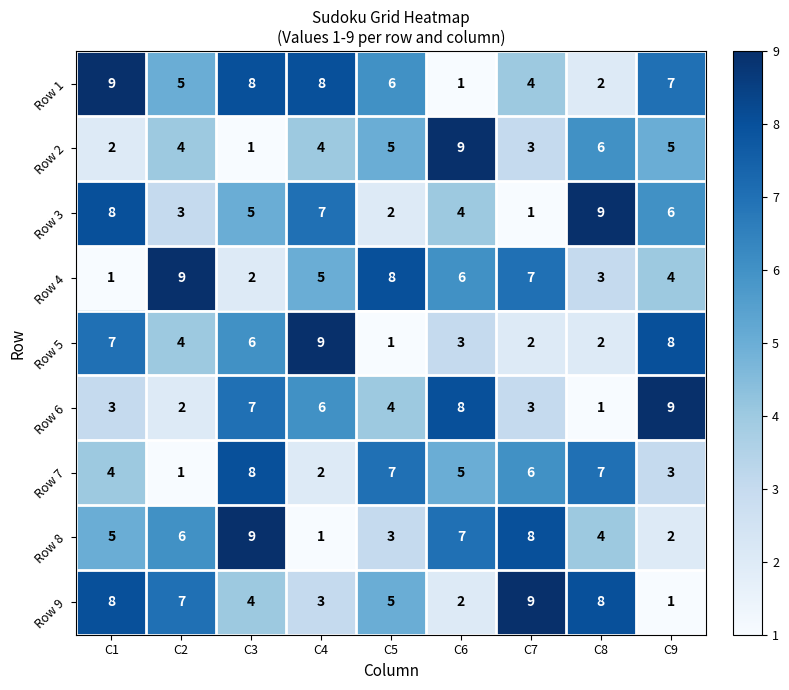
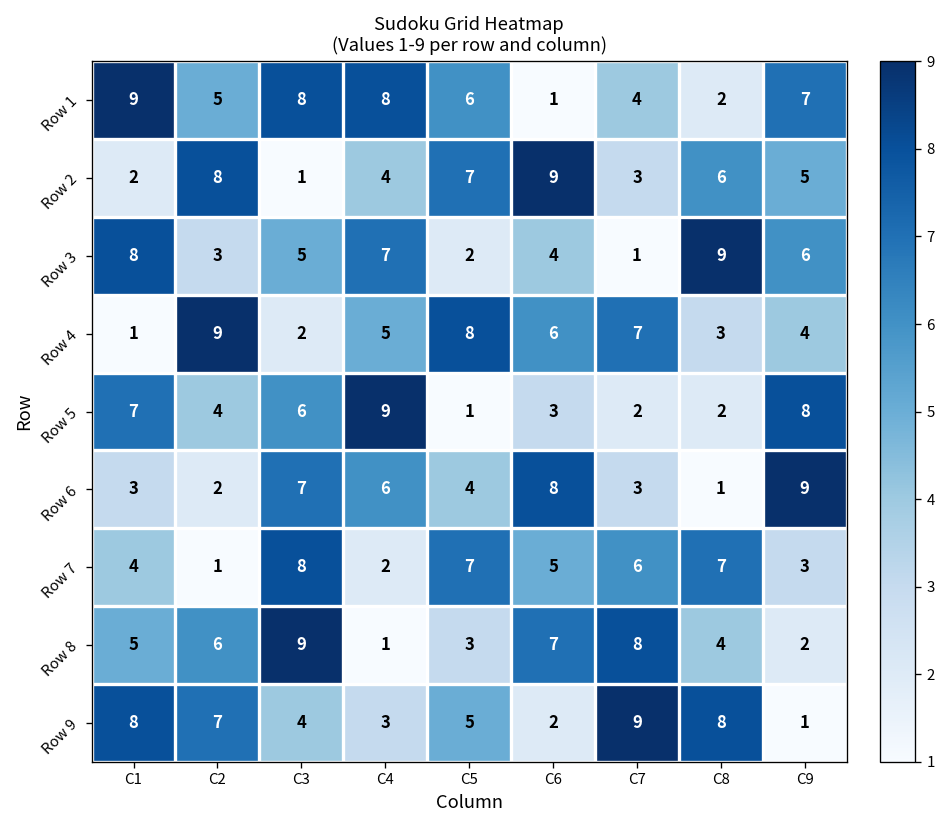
  {
    "Row 1": {
      "C1": 9,
      "C2": 5,
      "C3": 8,
      "C4": 8,
      "C5": 6,
      "C6": 1,
      "C7": 4,
      "C8": 2,
      "C9": 7
    },
    "Row 2": {
      "C1": 2,
-     "C2": 4,
+     "C2": 8,
      "C3": 1,
      "C4": 4,
-     "C5": 5,
+     "C5": 7,
      "C6": 9,
      "C7": 3,
      "C8": 6,
      "C9": 5
    },
    "Row 3": {
      "C1": 8,
      "C2": 3,
      "C3": 5,
      "C4": 7,
      "C5": 2,
      "C6": 4,
      "C7": 1,
      "C8": 9,
      "C9": 6
    },
    "Row 4": {
      "C1": 1,
      "C2": 9,
      "C3": 2,
      "C4": 5,
      "C5": 8,
      "C6": 6,
      "C7": 7,
      "C8": 3,
      "C9": 4
    },
    "Row 5": {
      "C1": 7,
      "C2": 4,
      "C3": 6,
      "C4": 9,
      "C5": 1,
      "C6": 3,
      "C7": 2,
      "C8": 2,
      "C9": 8
    },
    "Row 6": {
      "C1": 3,
      "C2": 2,
      "C3": 7,
      "C4": 6,
      "C5": 4,
      "C6": 8,
      "C7": 3,
      "C8": 1,
      "C9": 9
    },
    "Row 7": {
      "C1": 4,
      "C2": 1,
      "C3": 8,
      "C4": 2,
      "C5": 7,
      "C6": 5,
      "C7": 6,
      "C8": 7,
      "C9": 3
    },
    "Row 8": {
      "C1": 5,
      "C2": 6,
      "C3": 9,
      "C4": 1,
      "C5": 3,
      "C6": 7,
      "C7": 8,
      "C8": 4,
      "C9": 2
    },
    "Row 9": {
      "C1": 8,
      "C2": 7,
      "C3": 4,
      "C4": 3,
      "C5": 5,
      "C6": 2,
      "C7": 9,
      "C8": 8,
      "C9": 1
    }
  }
